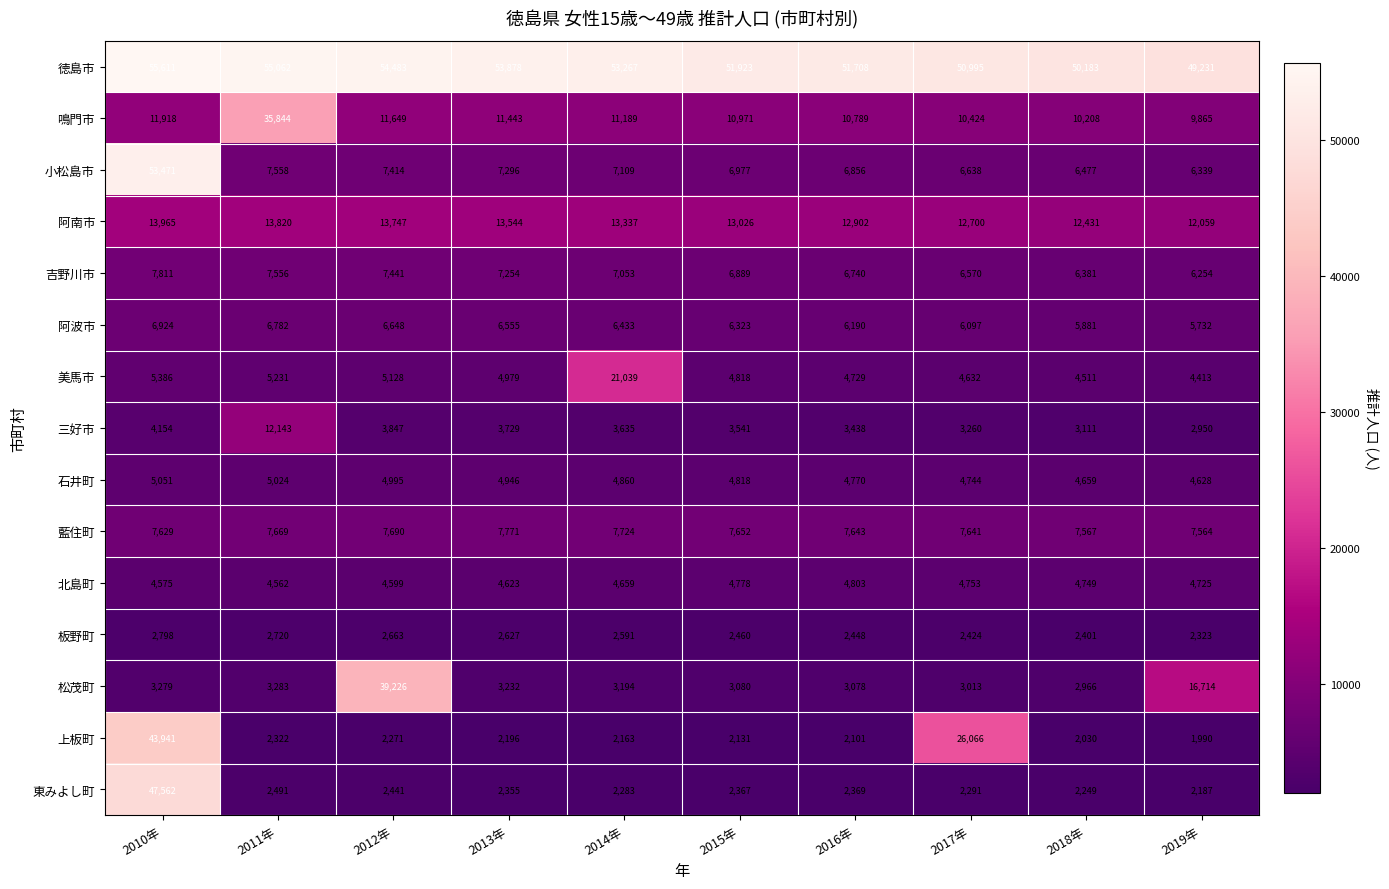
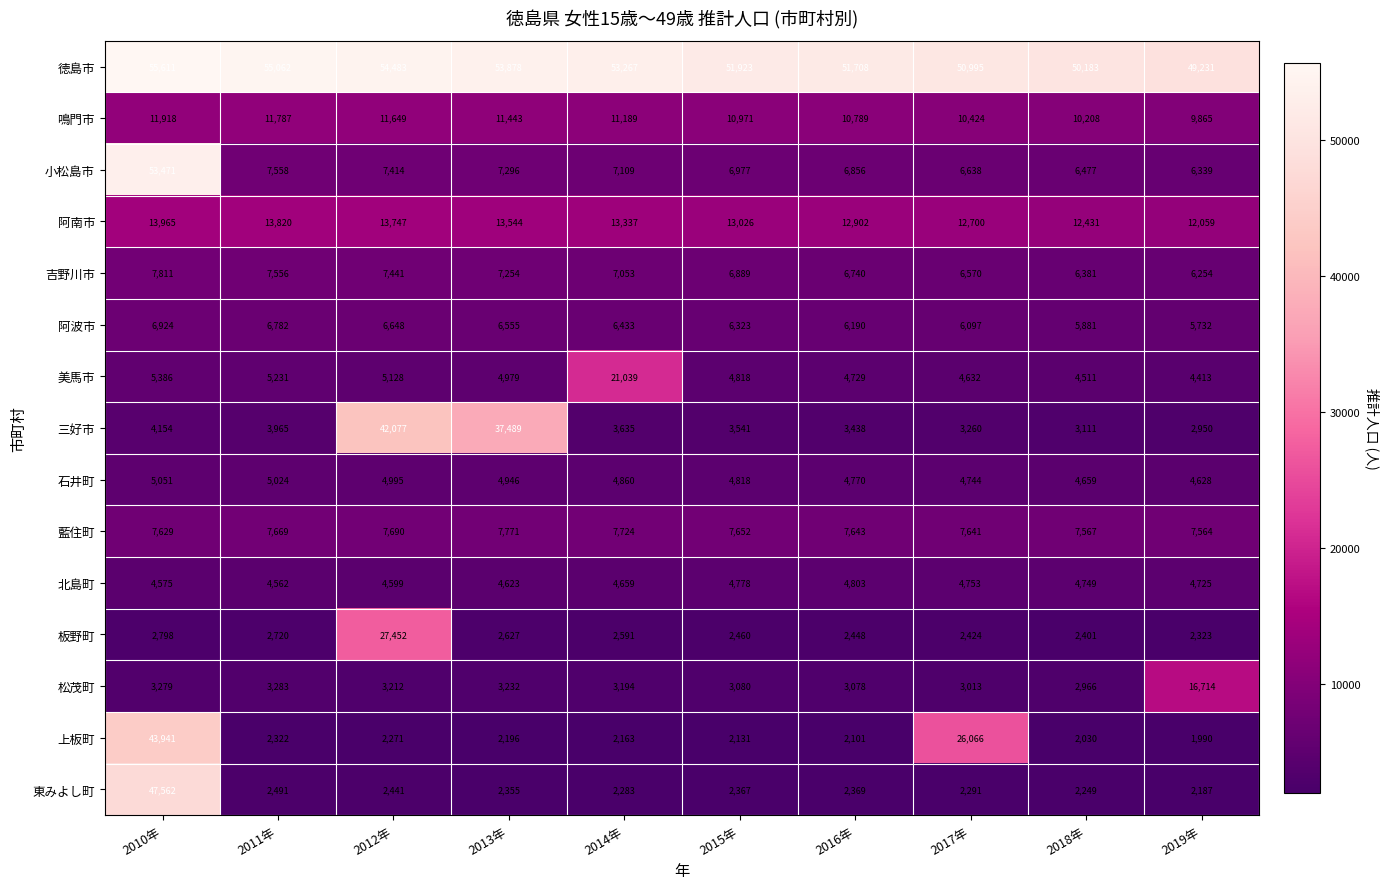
  {
    "鳴門市": {
      "2010年": "11,918",
-     "2011年": "35,844",
+     "2011年": "11,787",
      "2012年": "11,649",
      "2013年": "11,443",
      "2014年": "11,189",
      "2015年": "10,971",
      "2016年": "10,789",
      "2017年": "10,424",
      "2018年": "10,208",
      "2019年": "9,865"
    },
    "小松島市": {
      "2011年": "7,558",
      "2012年": "7,414",
      "2013年": "7,296",
      "2014年": "7,109",
      "2015年": "6,977",
      "2016年": "6,856",
      "2017年": "6,638",
      "2018年": "6,477",
      "2019年": "6,339"
    },
    "阿南市": {
      "2010年": "13,965",
      "2011年": "13,820",
      "2012年": "13,747",
      "2013年": "13,544",
      "2014年": "13,337",
      "2015年": "13,026",
      "2016年": "12,902",
      "2017年": "12,700",
      "2018年": "12,431",
      "2019年": "12,059"
    },
    "吉野川市": {
      "2010年": "7,811",
      "2011年": "7,556",
      "2012年": "7,441",
      "2013年": "7,254",
      "2014年": "7,053",
      "2015年": "6,889",
      "2016年": "6,740",
      "2017年": "6,570",
      "2018年": "6,381",
      "2019年": "6,254"
    },
    "阿波市": {
      "2010年": "6,924",
      "2011年": "6,782",
      "2012年": "6,648",
      "2013年": "6,555",
      "2014年": "6,433",
      "2015年": "6,323",
      "2016年": "6,190",
      "2017年": "6,097",
      "2018年": "5,881",
      "2019年": "5,732"
    },
    "美馬市": {
      "2010年": "5,386",
      "2011年": "5,231",
      "2012年": "5,128",
      "2013年": "4,979",
      "2014年": "21,039",
      "2015年": "4,818",
      "2016年": "4,729",
      "2017年": "4,632",
      "2018年": "4,511",
      "2019年": "4,413"
    },
    "三好市": {
      "2010年": "4,154",
-     "2011年": "12,143",
-     "2012年": "3,847",
-     "2013年": "3,729",
+     "2011年": "3,965",
+     "2012年": "42,077",
+     "2013年": "37,489",
      "2014年": "3,635",
      "2015年": "3,541",
      "2016年": "3,438",
      "2017年": "3,260",
      "2018年": "3,111",
      "2019年": "2,950"
    },
    "石井町": {
      "2010年": "5,051",
      "2011年": "5,024",
      "2012年": "4,995",
      "2013年": "4,946",
      "2014年": "4,860",
      "2015年": "4,818",
      "2016年": "4,770",
      "2017年": "4,744",
      "2018年": "4,659",
      "2019年": "4,628"
    },
    "藍住町": {
      "2010年": "7,629",
      "2011年": "7,669",
      "2012年": "7,690",
      "2013年": "7,771",
      "2014年": "7,724",
      "2015年": "7,652",
      "2016年": "7,643",
      "2017年": "7,641",
      "2018年": "7,567",
      "2019年": "7,564"
    },
    "北島町": {
      "2010年": "4,575",
      "2011年": "4,562",
      "2012年": "4,599",
      "2013年": "4,623",
      "2014年": "4,659",
      "2015年": "4,778",
      "2016年": "4,803",
      "2017年": "4,753",
      "2018年": "4,749",
      "2019年": "4,725"
    },
    "板野町": {
      "2010年": "2,798",
      "2011年": "2,720",
-     "2012年": "2,663",
+     "2012年": "27,452",
      "2013年": "2,627",
      "2014年": "2,591",
      "2015年": "2,460",
      "2016年": "2,448",
      "2017年": "2,424",
      "2018年": "2,401",
      "2019年": "2,323"
    },
    "松茂町": {
      "2010年": "3,279",
      "2011年": "3,283",
-     "2012年": "39,226",
+     "2012年": "3,212",
      "2013年": "3,232",
      "2014年": "3,194",
      "2015年": "3,080",
      "2016年": "3,078",
      "2017年": "3,013",
      "2018年": "2,966",
      "2019年": "16,714"
    },
    "上板町": {
      "2010年": "43,941",
      "2011年": "2,322",
      "2012年": "2,271",
      "2013年": "2,196",
      "2014年": "2,163",
      "2015年": "2,131",
      "2016年": "2,101",
      "2017年": "26,066",
      "2018年": "2,030",
      "2019年": "1,990"
    },
    "東みよし町": {
      "2011年": "2,491",
      "2012年": "2,441",
      "2013年": "2,355",
      "2014年": "2,283",
      "2015年": "2,367",
      "2016年": "2,369",
      "2017年": "2,291",
      "2018年": "2,249",
      "2019年": "2,187"
    }
  }
